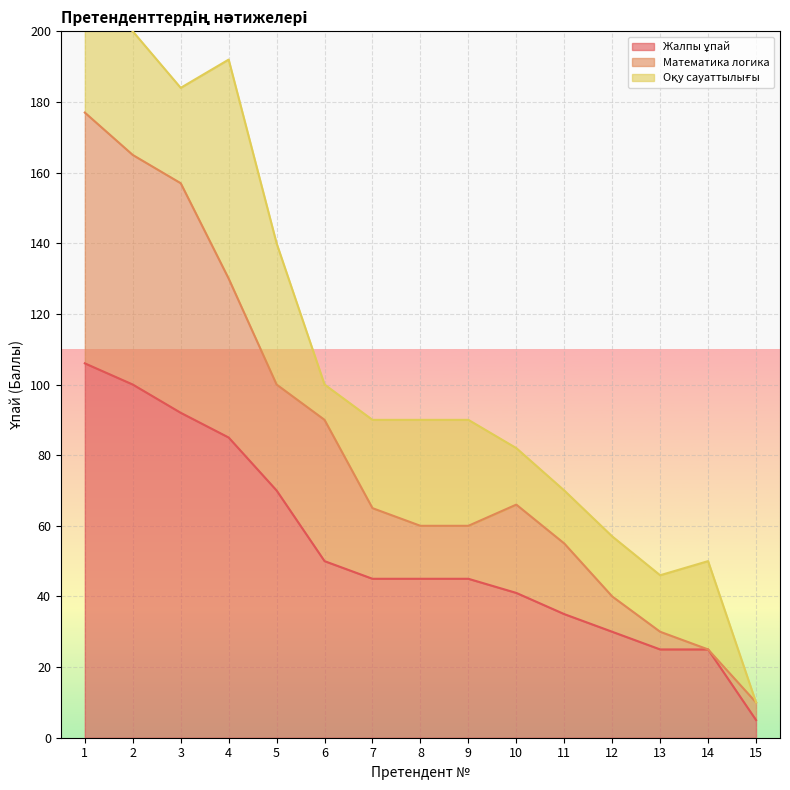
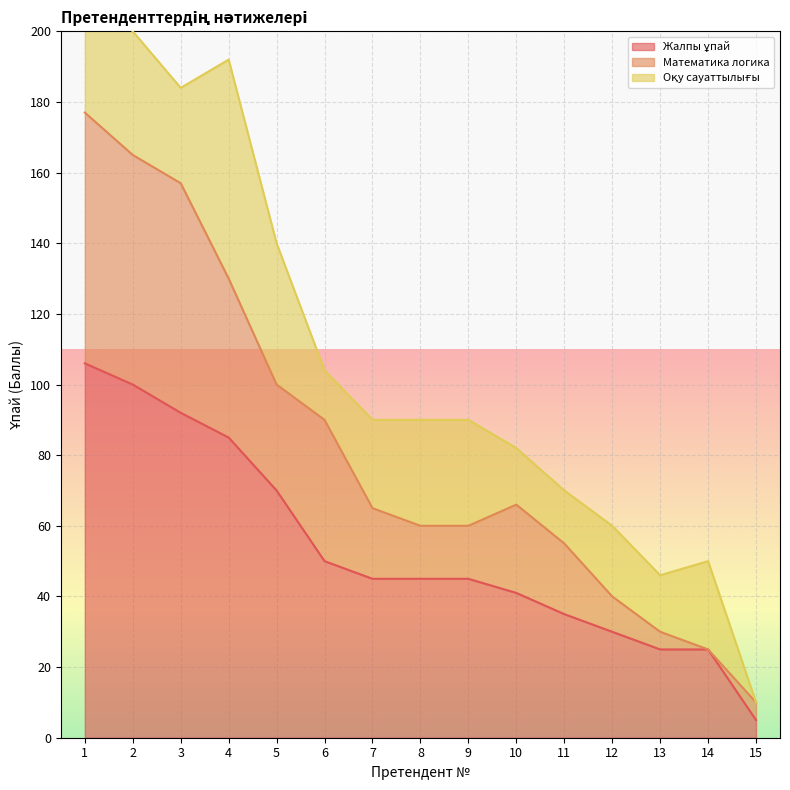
  {
    "Оқу сауаттылығы": {
      "2": 35,
      "3": 27,
      "4": 62,
      "5": 40,
-     "6": 10,
+     "6": 14,
      "7": 25,
      "8": 30,
      "9": 30,
      "10": 16,
      "11": 15,
-     "12": 17,
+     "12": 20,
      "13": 16,
      "14": 25
    }
  }
